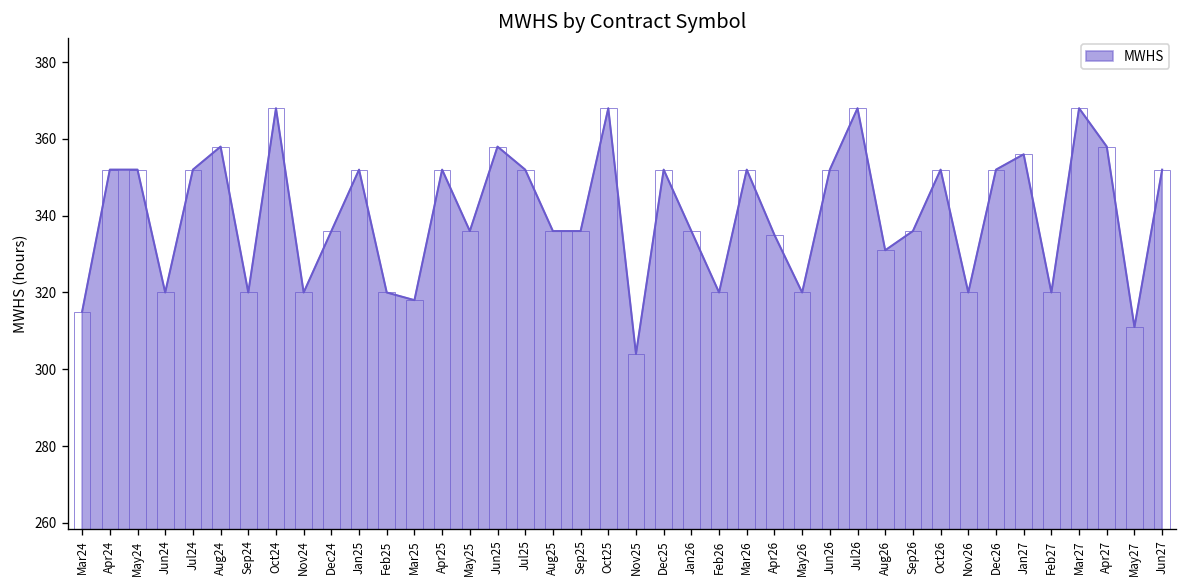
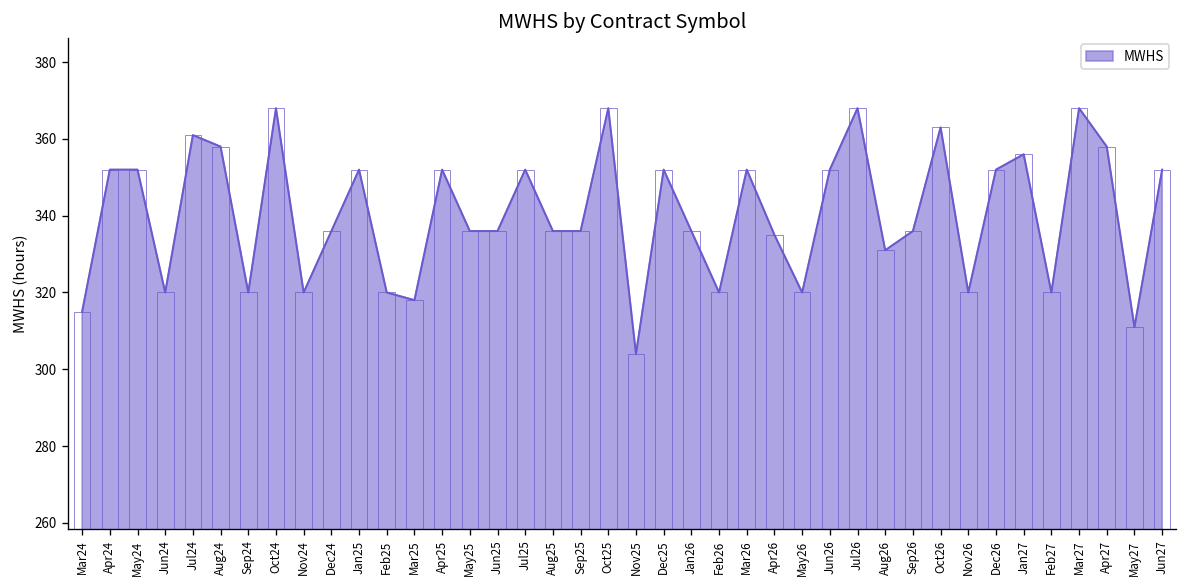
  {
    "Mar24": 315,
    "Apr24": 352,
    "May24": 352,
    "Jun24": 320,
-   "Jul24": 352,
+   "Jul24": 361,
    "Aug24": 358,
    "Sep24": 320,
    "Oct24": 368,
    "Nov24": 320,
    "Dec24": 336,
    "Jan25": 352,
    "Feb25": 320,
    "Mar25": 318,
    "Apr25": 352,
    "May25": 336,
-   "Jun25": 358,
+   "Jun25": 336,
    "Jul25": 352,
    "Aug25": 336,
    "Sep25": 336,
    "Oct25": 368,
    "Nov25": 304,
    "Dec25": 352,
    "Jan26": 336,
    "Feb26": 320,
    "Mar26": 352,
    "Apr26": 335,
    "May26": 320,
    "Jun26": 352,
    "Jul26": 368,
    "Aug26": 331,
    "Sep26": 336,
-   "Oct26": 352,
+   "Oct26": 363,
    "Nov26": 320,
    "Dec26": 352,
    "Jan27": 356,
    "Feb27": 320,
    "Mar27": 368,
    "Apr27": 358,
    "May27": 311,
    "Jun27": 352
  }
